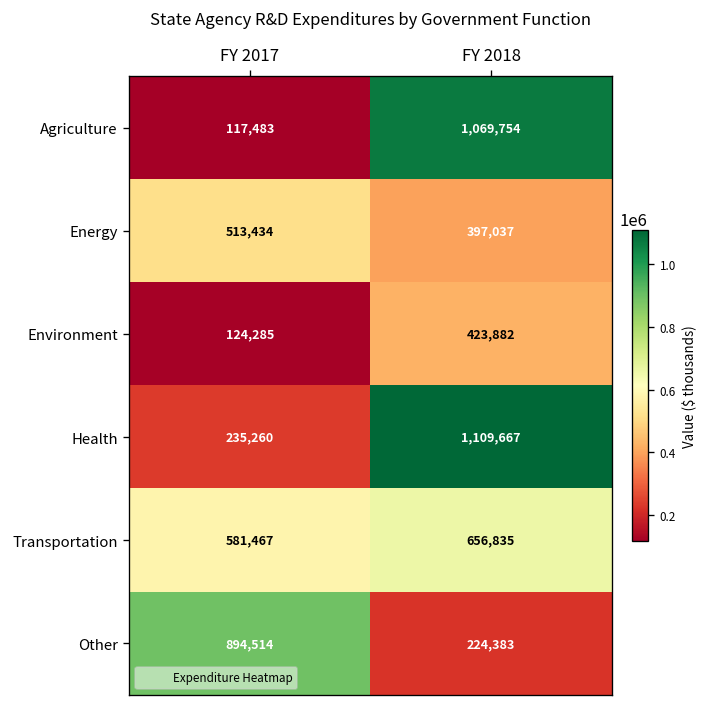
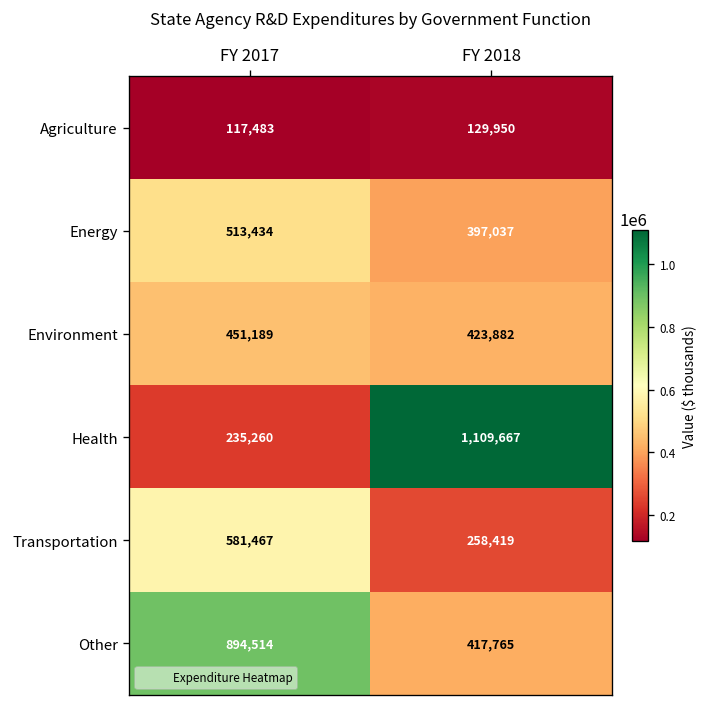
  {
    "Agriculture": {
      "FY 2017": "117,483",
-     "FY 2018": "1,069,754"
+     "FY 2018": "129,950"
    },
    "Energy": {
      "FY 2017": "513,434",
      "FY 2018": "397,037"
    },
    "Environment": {
-     "FY 2017": "124,285",
+     "FY 2017": "451,189",
      "FY 2018": "423,882"
    },
    "Health": {
      "FY 2017": "235,260",
      "FY 2018": "1,109,667"
    },
    "Transportation": {
      "FY 2017": "581,467",
-     "FY 2018": "656,835"
+     "FY 2018": "258,419"
    },
    "Other": {
      "FY 2017": "894,514",
-     "FY 2018": "224,383"
+     "FY 2018": "417,765"
    }
  }
